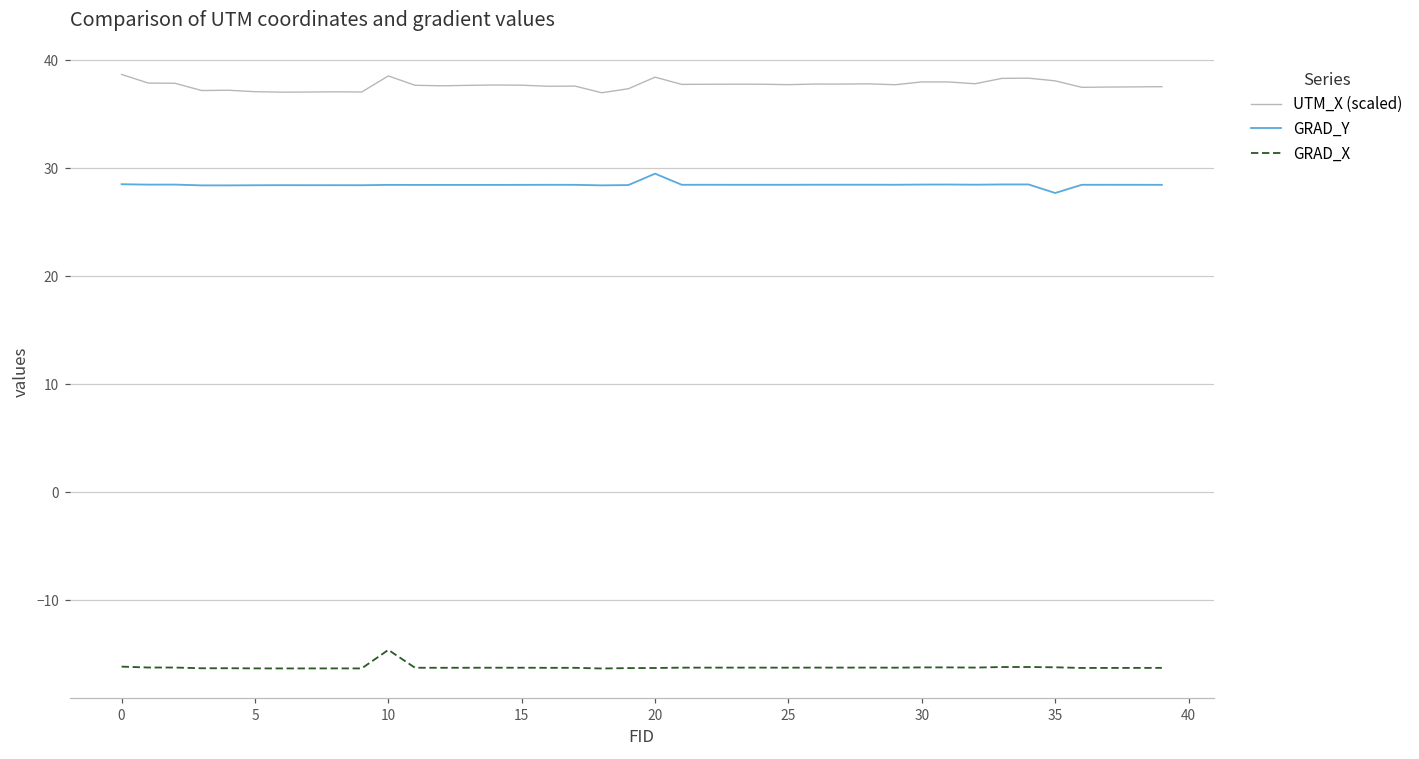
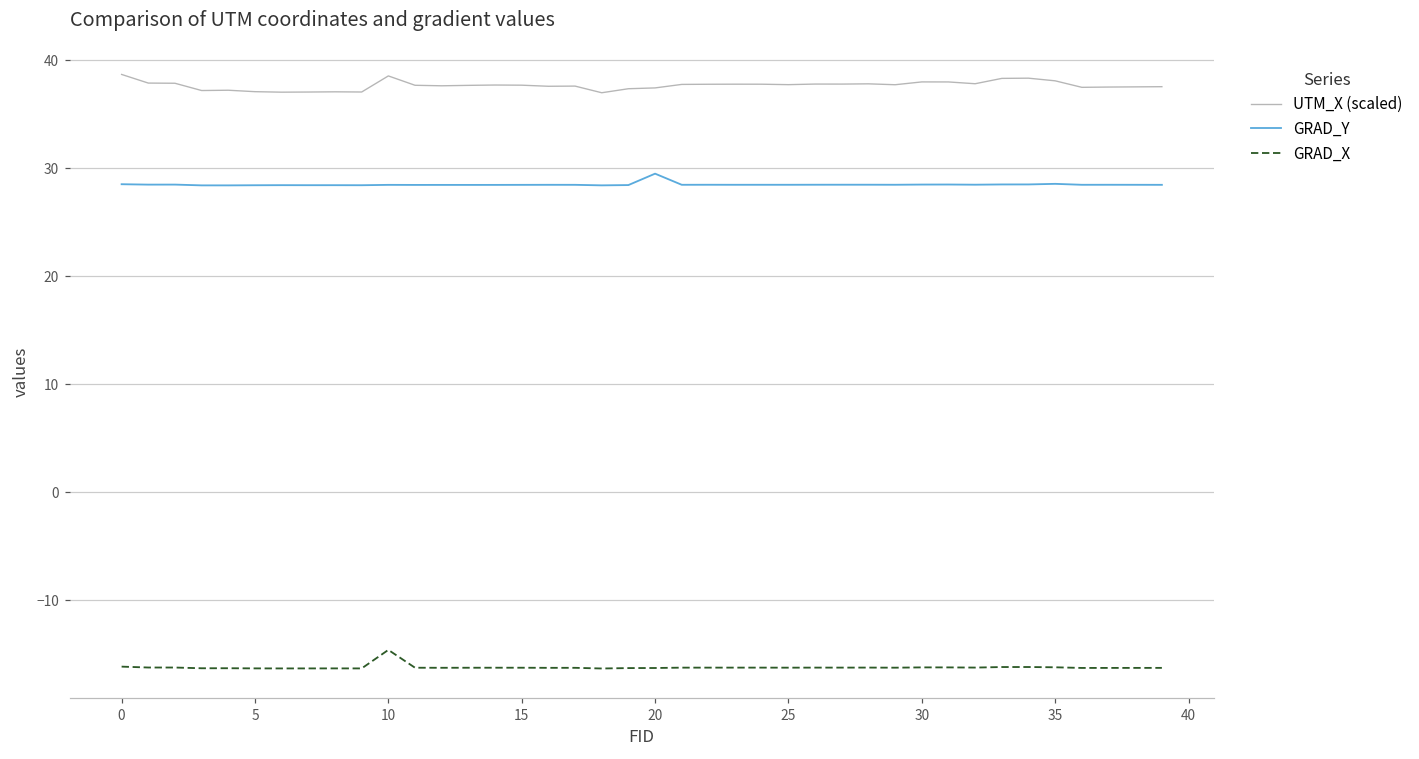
  {
    "UTM_X (scaled)": {
      "0": 39,
      "5": 37,
      "10": 39,
      "15": 38,
-     "20": 38,
+     "20": 37,
      "25": 38,
      "30": 38,
      "35": 38
    },
    "GRAD_Y": {
      "0": 29,
      "5": 28,
      "10": 28,
      "15": 28,
      "20": 30,
      "25": 28,
      "30": 28,
-     "35": 28
+     "35": 29
    },
    "GRAD_X": {
      "0": -16,
      "5": -16,
      "10": -15,
      "15": -16,
      "20": -16,
      "25": -16,
      "30": -16,
      "35": -16
    }
  }
